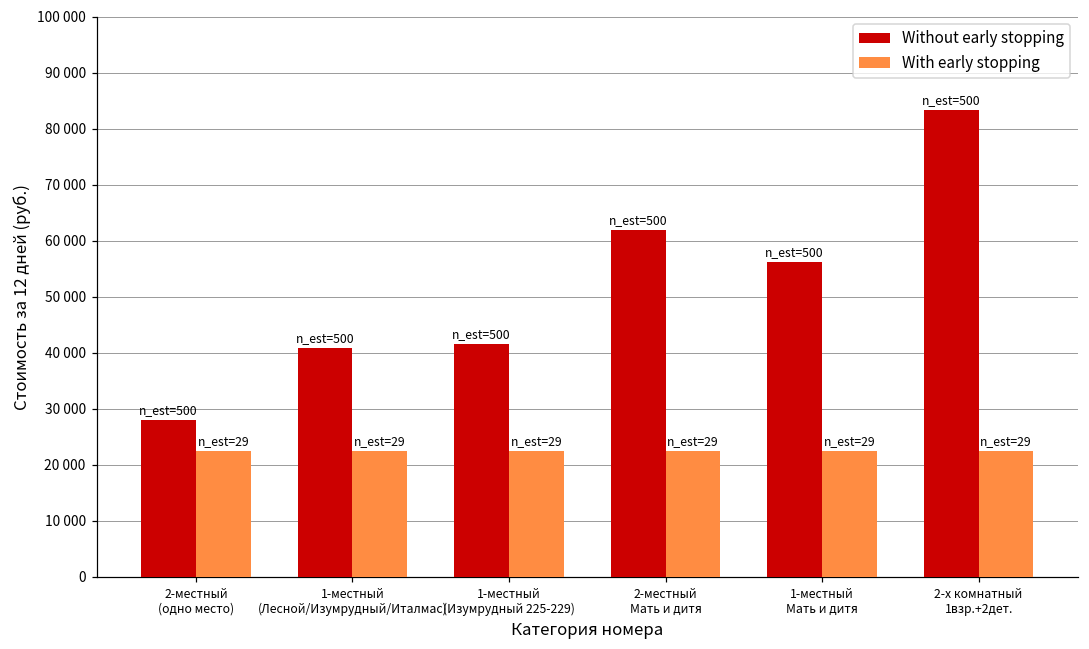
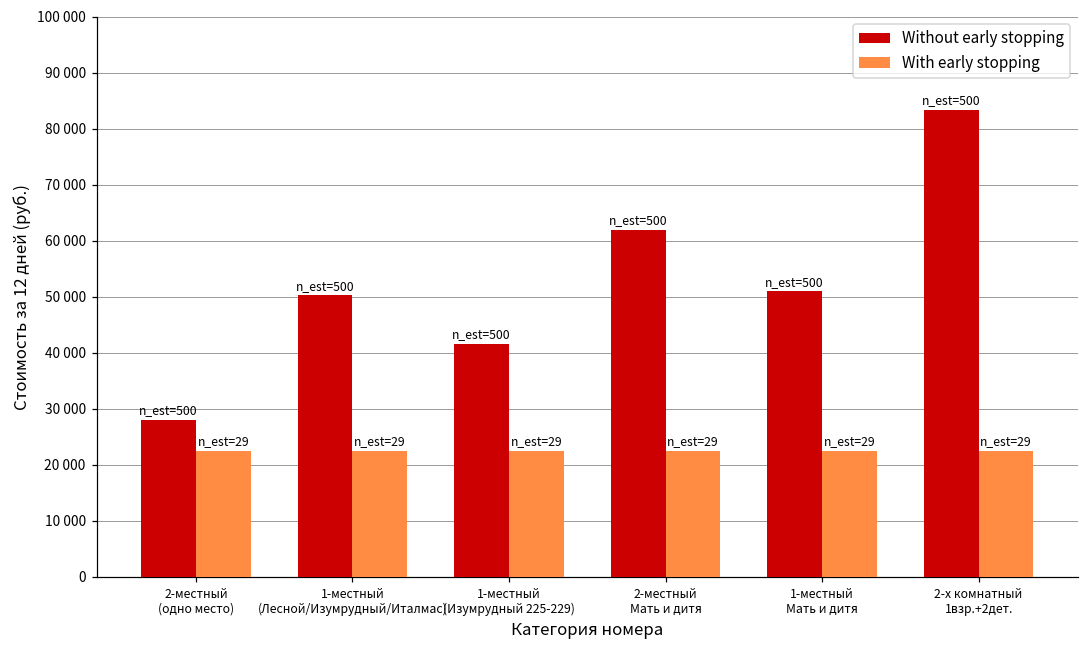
  {
    "Without early stopping": {
-     "1-местный (Лесной/Изумрудный/Италмас)": 41000,
-     "1-местный Мать и дитя": 56000
+     "1-местный (Лесной/Изумрудный/Италмас)": 50000,
+     "1-местный Мать и дитя": 51000
    }
  }
